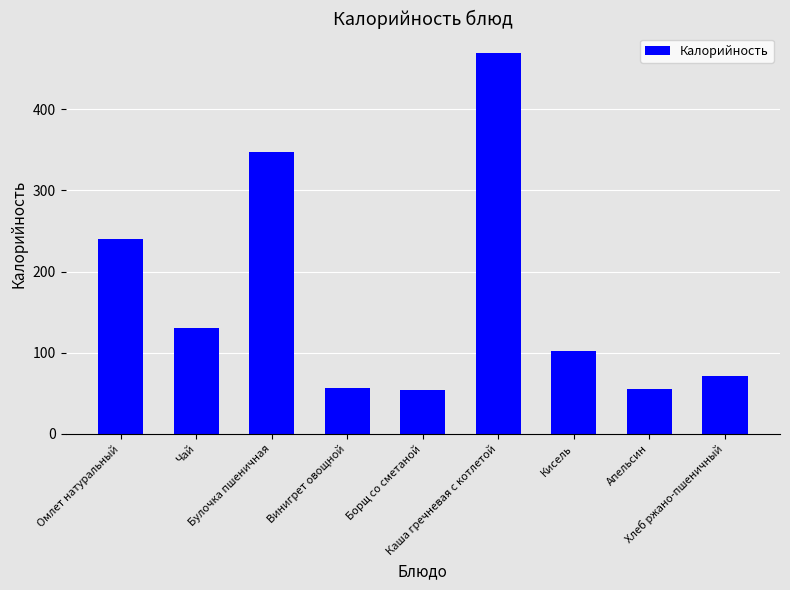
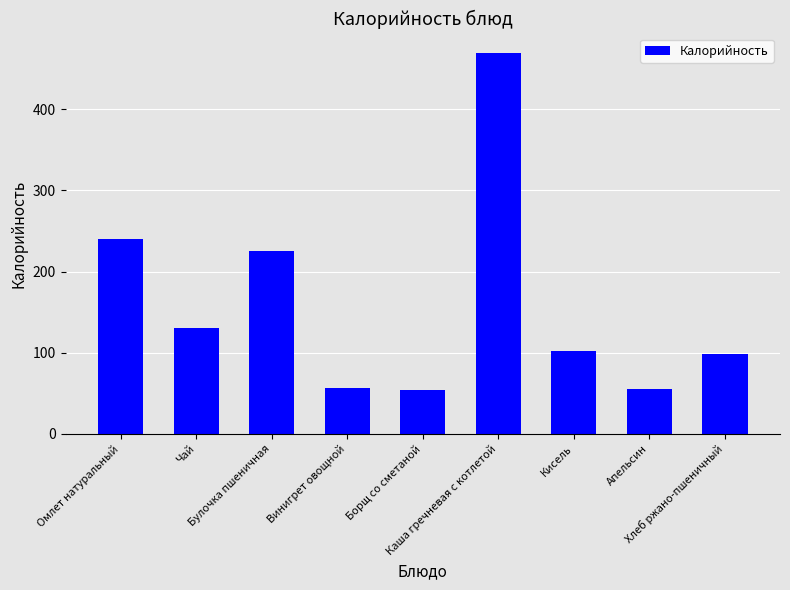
  {
    "Омлет натуральный": 240,
    "Чай": 130,
-   "Булочка пшеничная": 350,
+   "Булочка пшеничная": 230,
    "Винигрет овощной": 60,
    "Борщ со сметаной": 50,
    "Каша гречневая с котлетой": 470,
    "Кисель": 100,
    "Апельсин": 60,
-   "Хлеб ржано-пшеничный": 70
+   "Хлеб ржано-пшеничный": 100
  }
